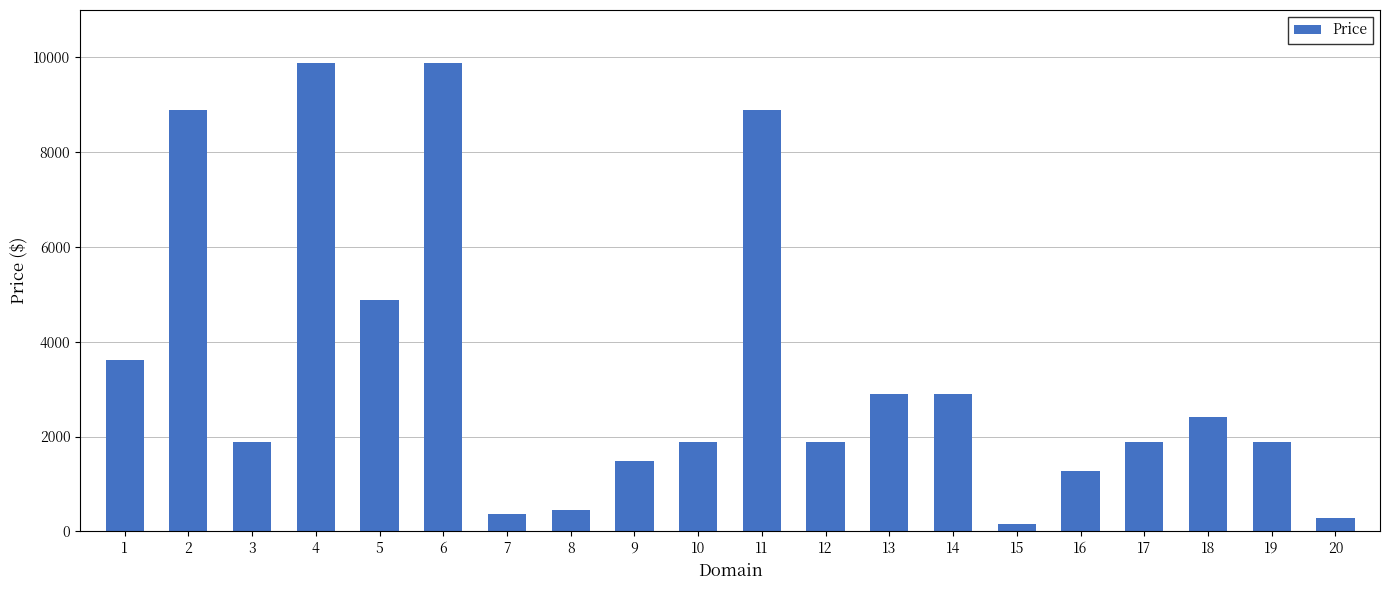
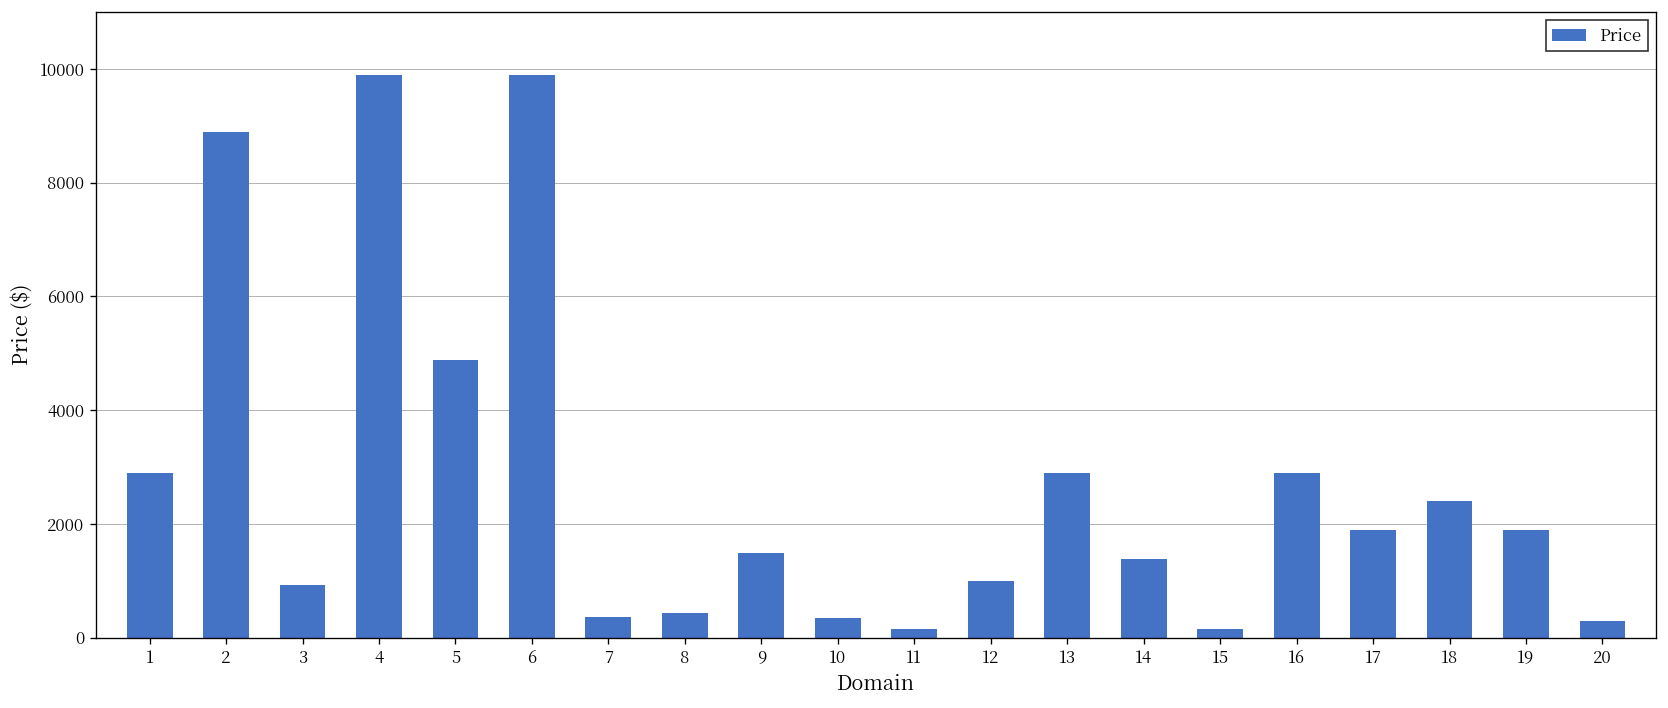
  {
-   "1": 3600,
+   "1": 2900,
    "2": 8900,
-   "3": 1900,
+   "3": 900,
    "4": 9900,
    "5": 4900,
    "6": 9900,
    "7": 400,
    "8": 400,
    "9": 1500,
-   "10": 1900,
-   "11": 8900,
-   "12": 1900,
+   "10": 400,
+   "11": 200,
+   "12": 1000,
    "13": 2900,
-   "14": 2900,
+   "14": 1400,
    "15": 100,
-   "16": 1300,
+   "16": 2900,
    "17": 1900,
    "18": 2400,
    "19": 1900,
    "20": 300
  }
